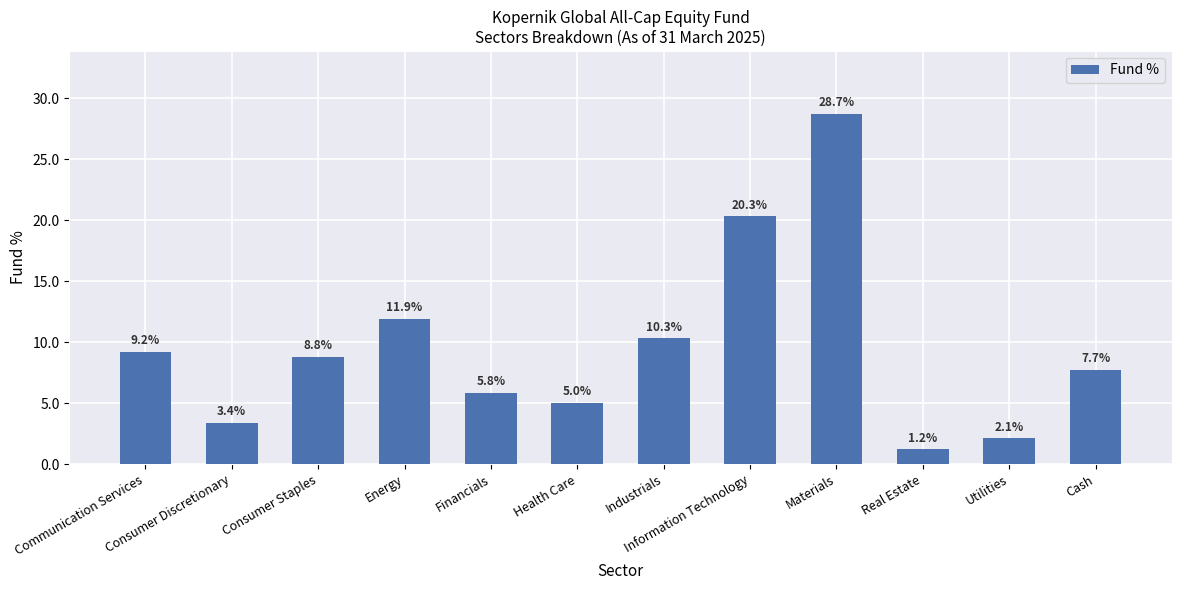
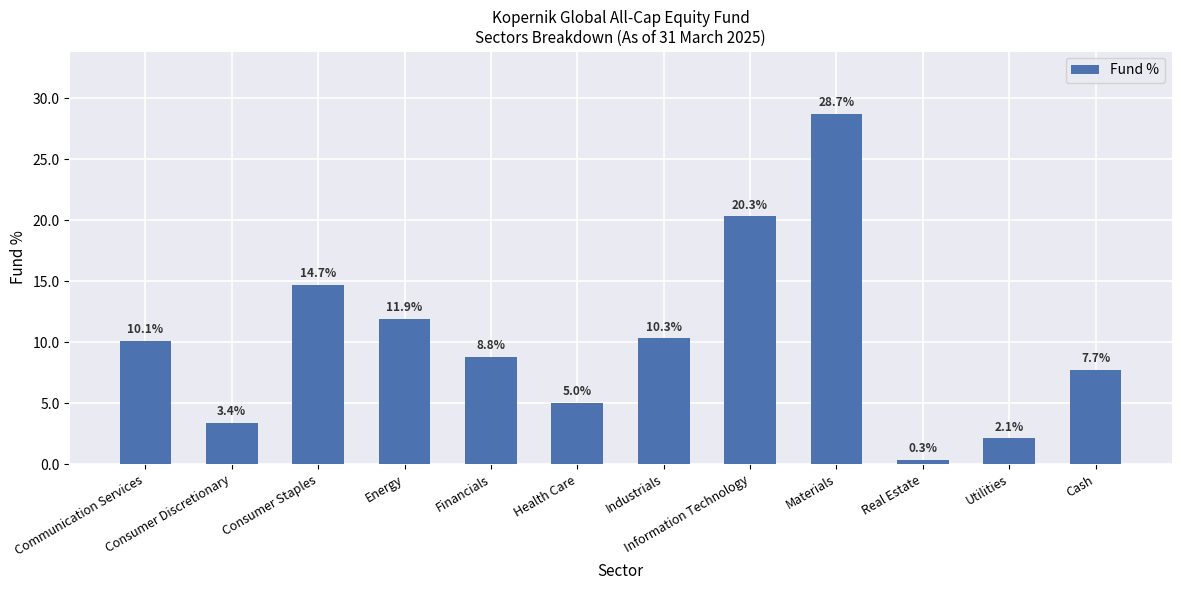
  {
-   "Communication Services": "9.2%",
+   "Communication Services": "10.1%",
    "Consumer Discretionary": "3.4%",
-   "Consumer Staples": "8.8%",
+   "Consumer Staples": "14.7%",
    "Energy": "11.9%",
-   "Financials": "5.8%",
+   "Financials": "8.8%",
    "Health Care": "5.0%",
    "Industrials": "10.3%",
    "Information Technology": "20.3%",
    "Materials": "28.7%",
-   "Real Estate": "1.2%",
+   "Real Estate": "0.3%",
    "Utilities": "2.1%",
    "Cash": "7.7%"
  }
